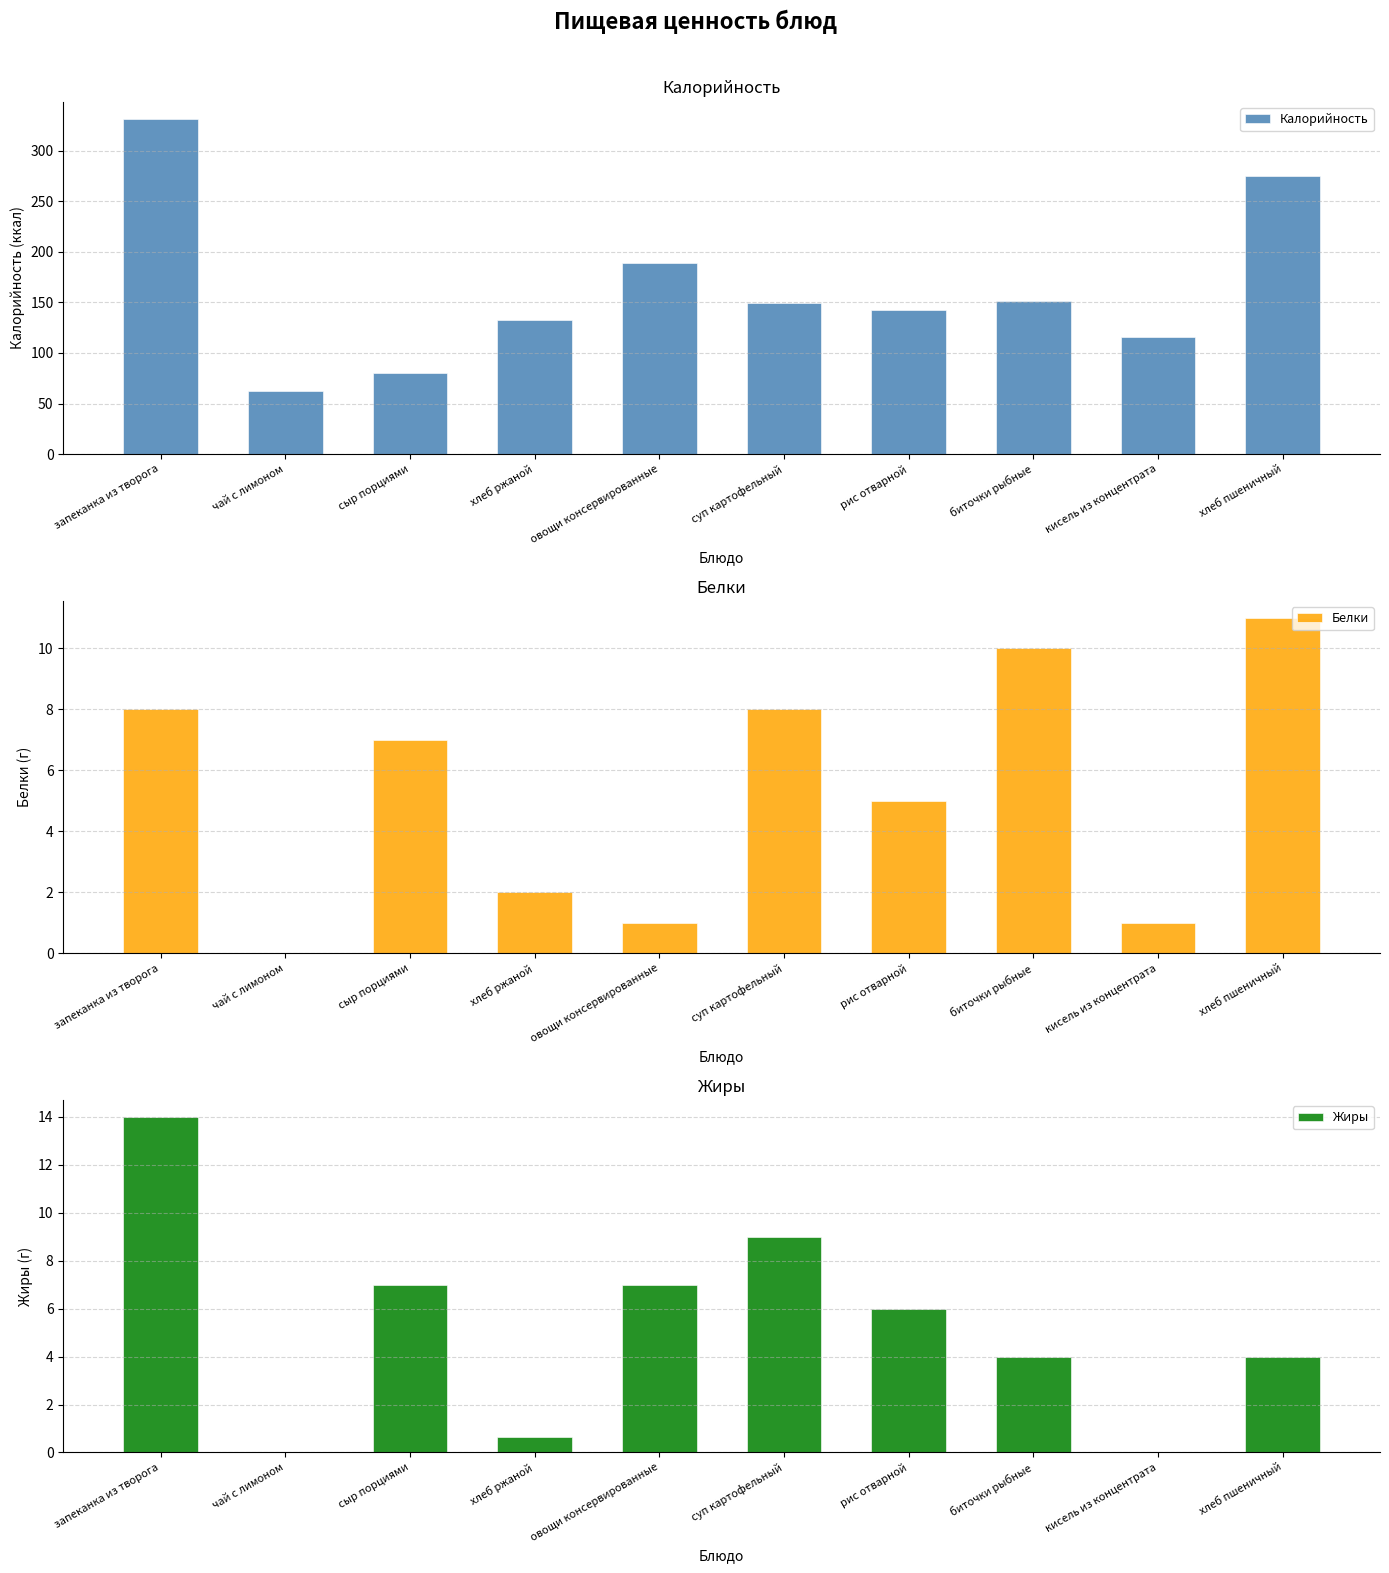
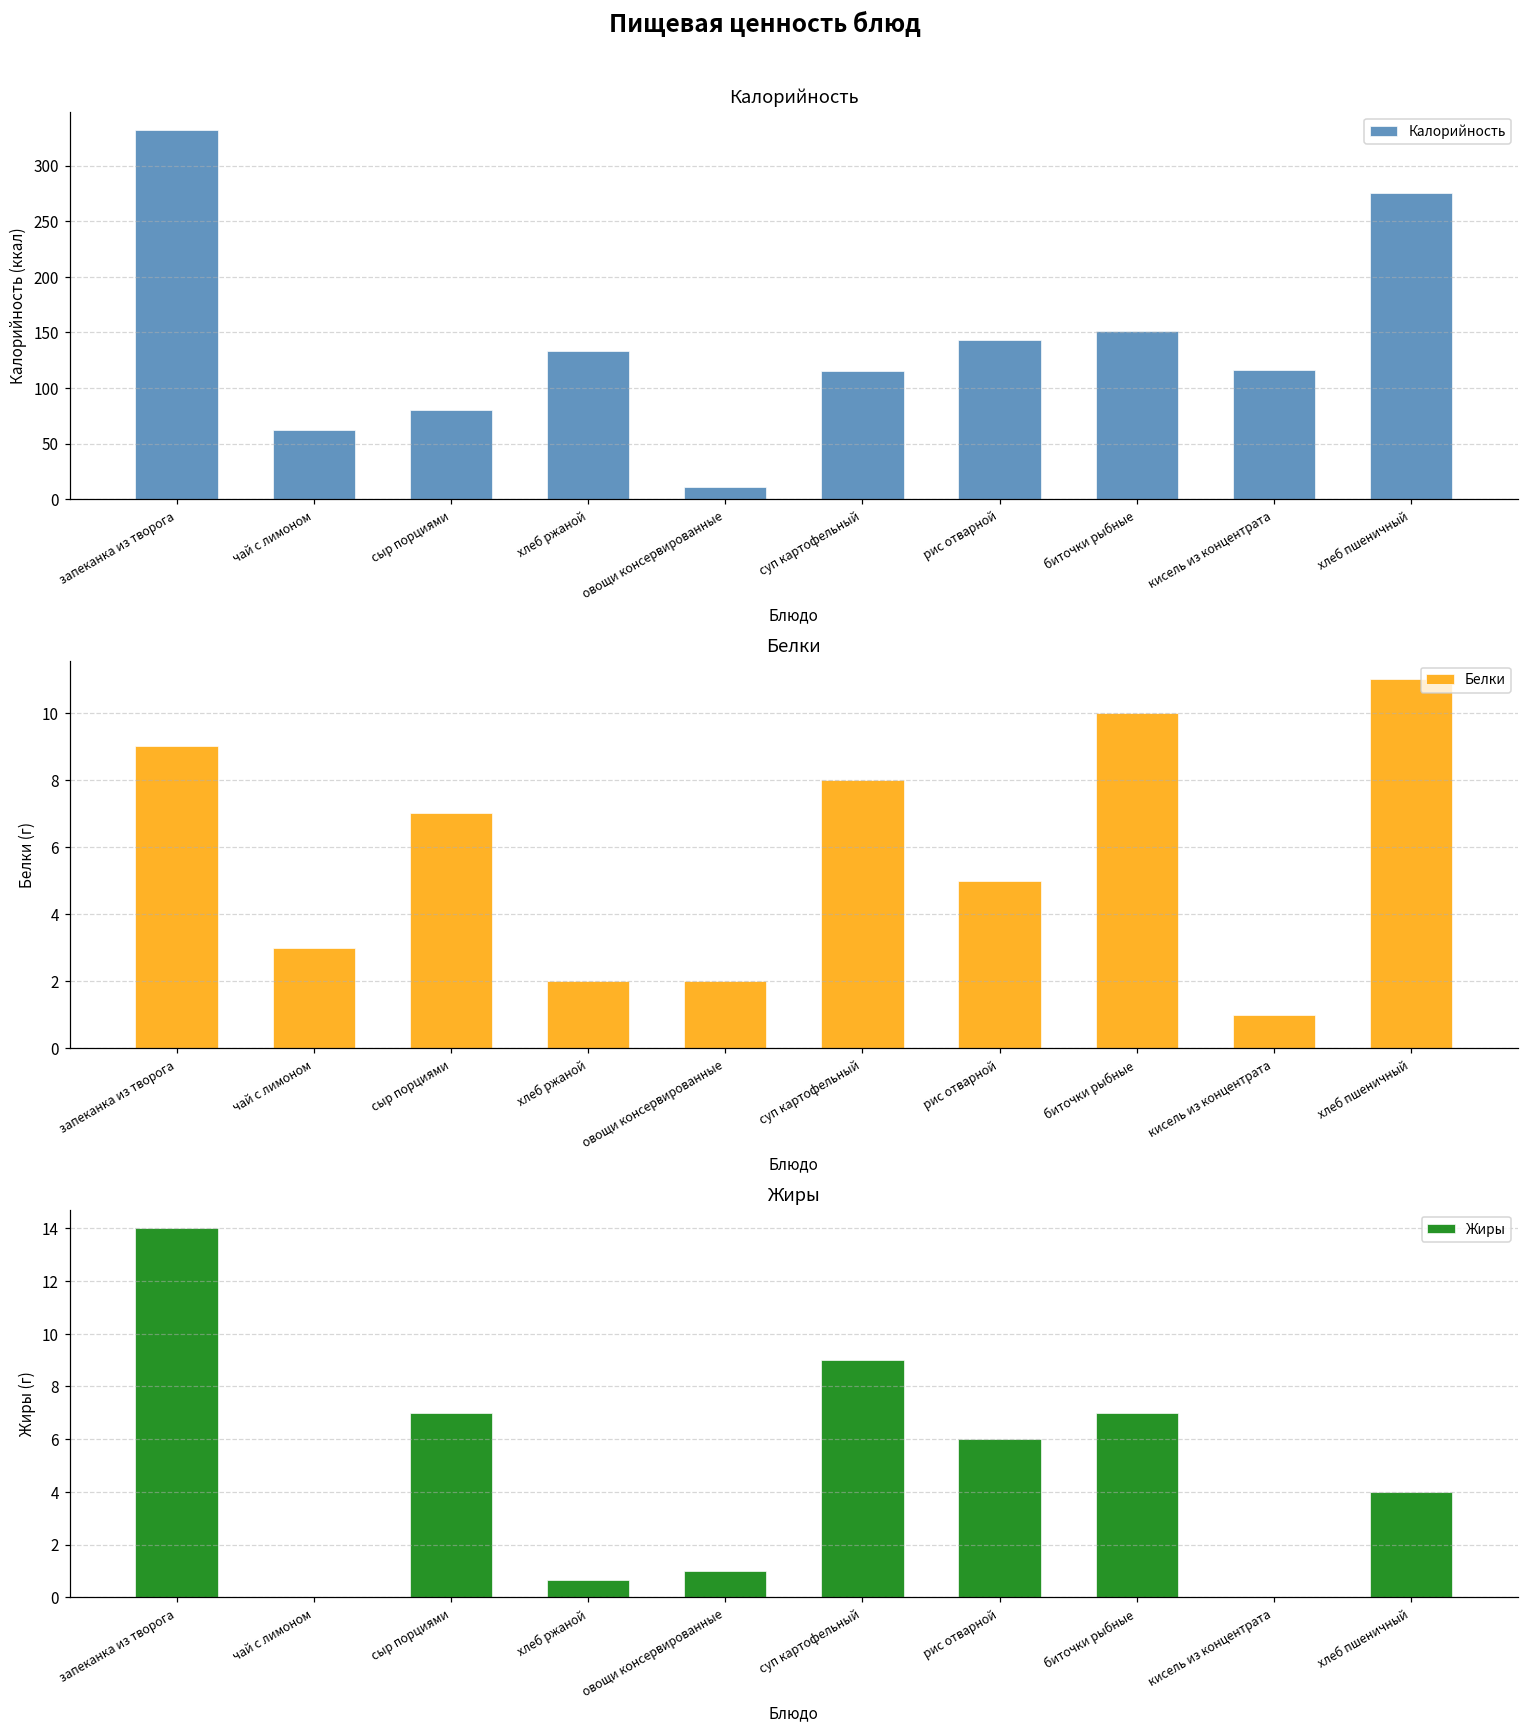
  {
    "Калорийность": {
      "запеканка из творога": 332,
      "чай с лимоном": 62,
      "сыр порциями": 80,
      "хлеб ржаной": 133,
-     "овощи консервированные": 189,
-     "суп картофельный": 149,
+     "овощи консервированные": 11,
+     "суп картофельный": 115,
      "рис отварной": 143,
      "биточки рыбные": 151,
      "кисель из концентрата": 116,
      "хлеб пшеничный": 275
    },
    "Белки": {
-     "запеканка из творога": 8,
-     "чай с лимоном": 0,
+     "запеканка из творога": 9,
+     "чай с лимоном": 3,
      "сыр порциями": 7,
      "хлеб ржаной": 2,
-     "овощи консервированные": 1,
+     "овощи консервированные": 2,
      "суп картофельный": 8,
      "рис отварной": 5,
      "биточки рыбные": 10,
      "кисель из концентрата": 1,
      "хлеб пшеничный": 11
    },
    "Жиры": {
      "запеканка из творога": 14,
      "чай с лимоном": 0,
      "сыр порциями": 7,
      "хлеб ржаной": 0.7,
-     "овощи консервированные": 7,
+     "овощи консервированные": 1,
      "суп картофельный": 9,
      "рис отварной": 6,
-     "биточки рыбные": 4,
+     "биточки рыбные": 7,
      "кисель из концентрата": 0,
      "хлеб пшеничный": 4
    }
  }
